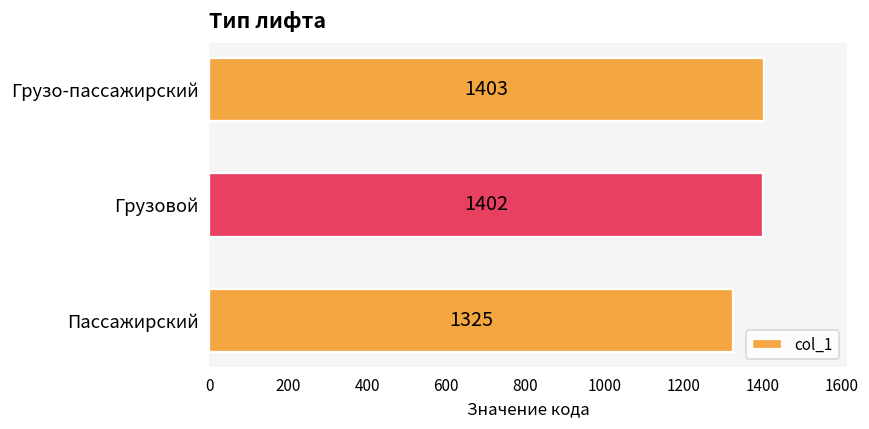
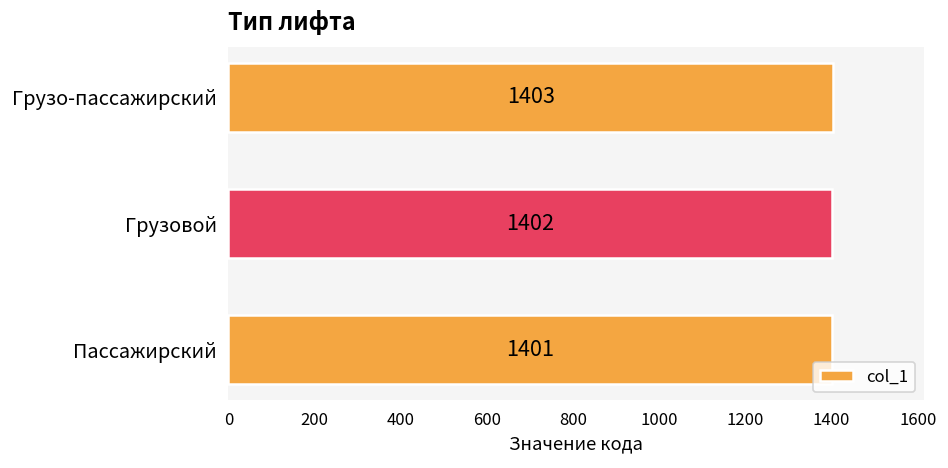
  {
    "Грузо-пассажирский": 1403,
    "Грузовой": 1402,
-   "Пассажирский": 1325
+   "Пассажирский": 1401
  }
